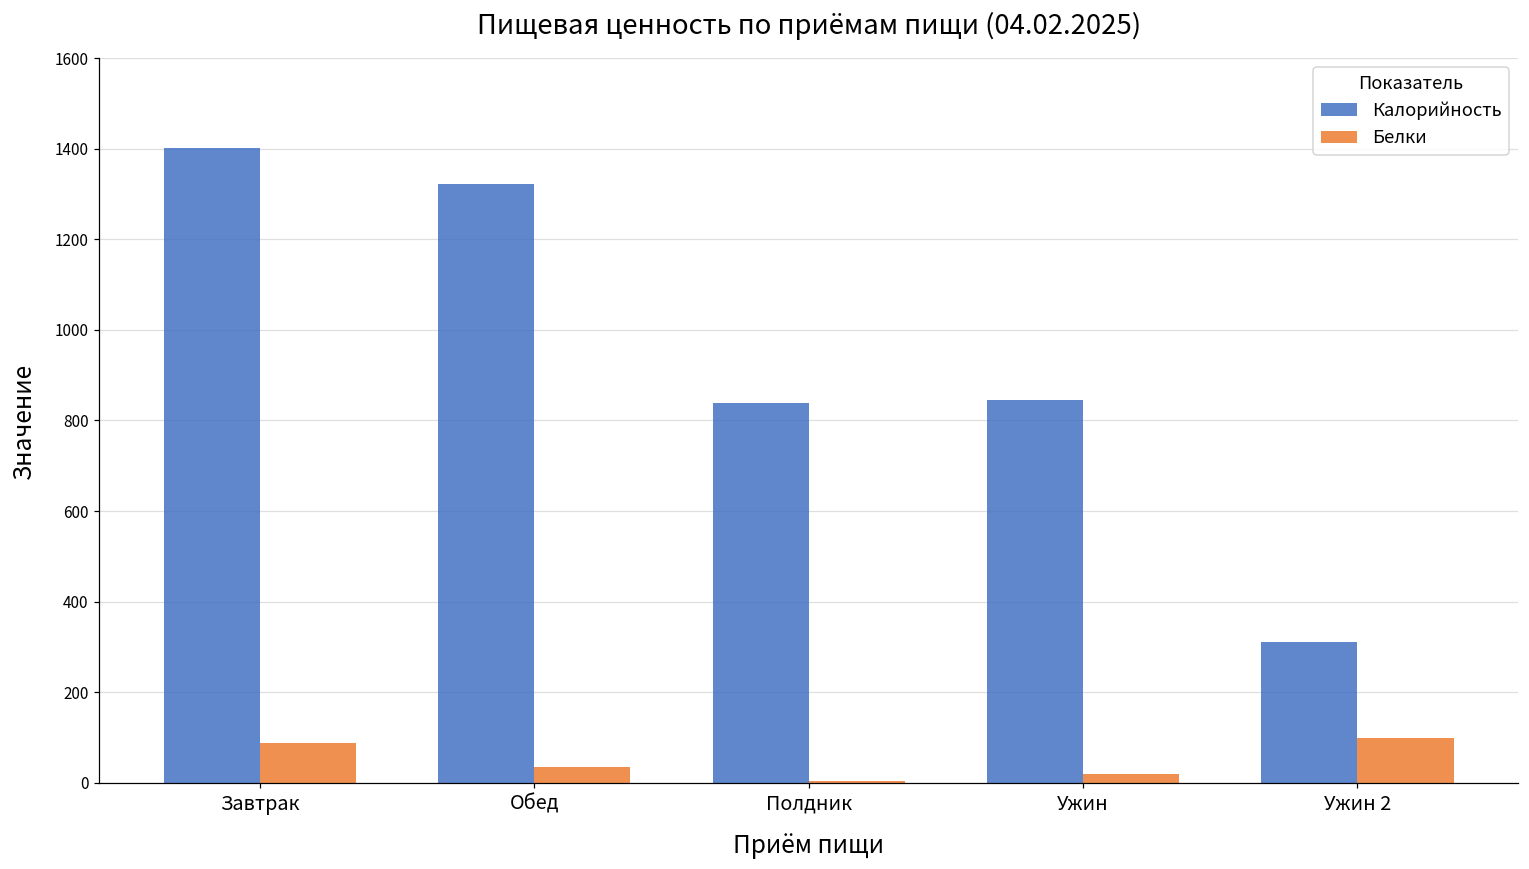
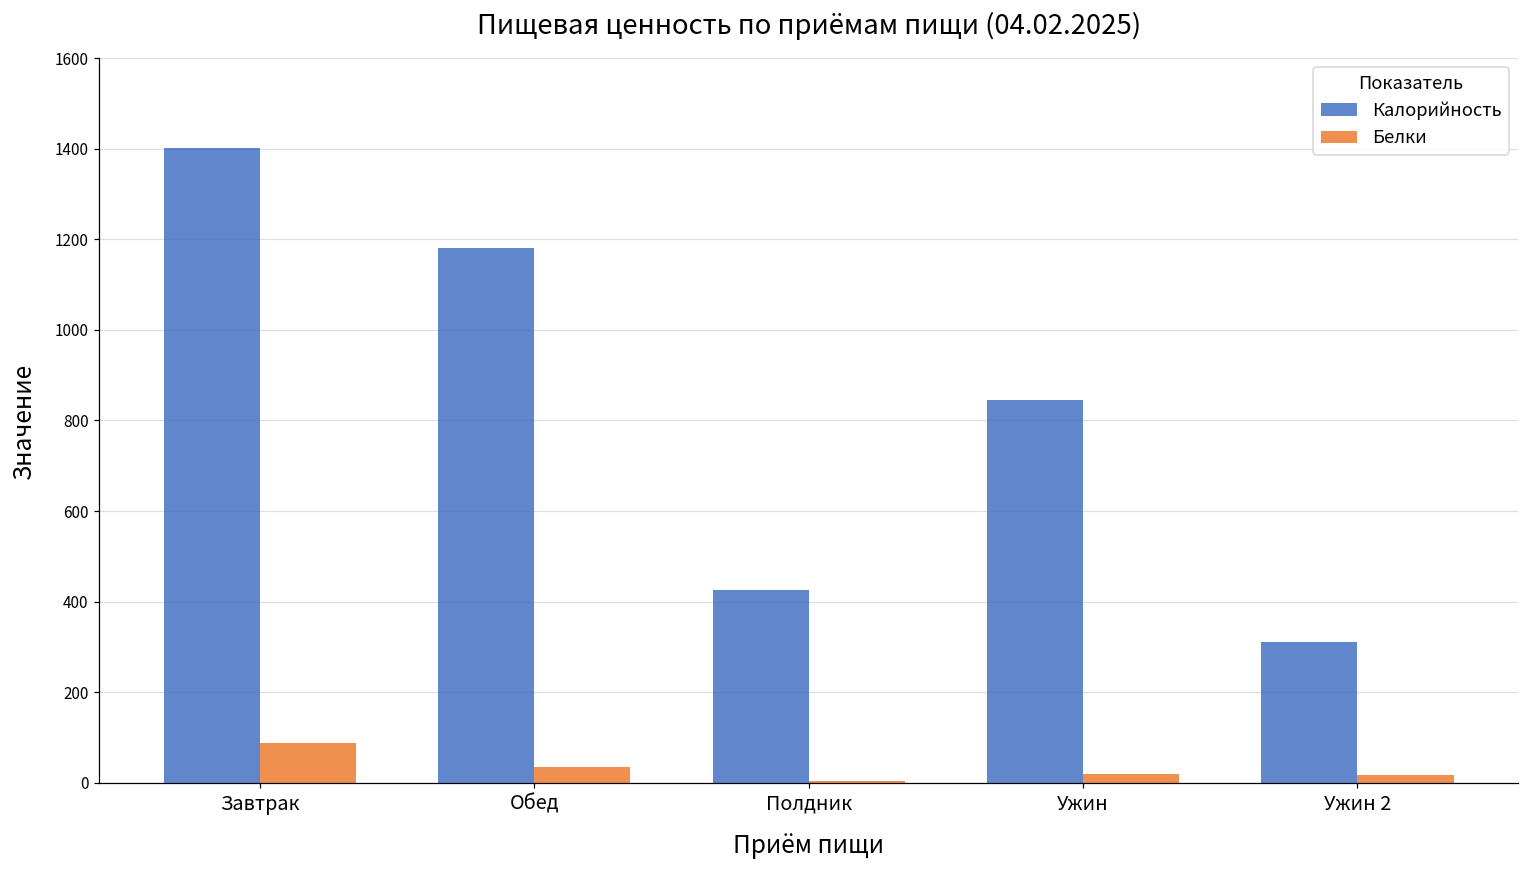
  {
    "Калорийность": {
      "Завтрак": 1400,
-     "Обед": 1320,
-     "Полдник": 840,
+     "Обед": 1180,
+     "Полдник": 430,
      "Ужин": 850,
      "Ужин 2": 310
    },
    "Белки": {
      "Завтрак": 90,
      "Обед": 30,
      "Ужин": 20,
-     "Ужин 2": 100
+     "Ужин 2": 20
    }
  }
